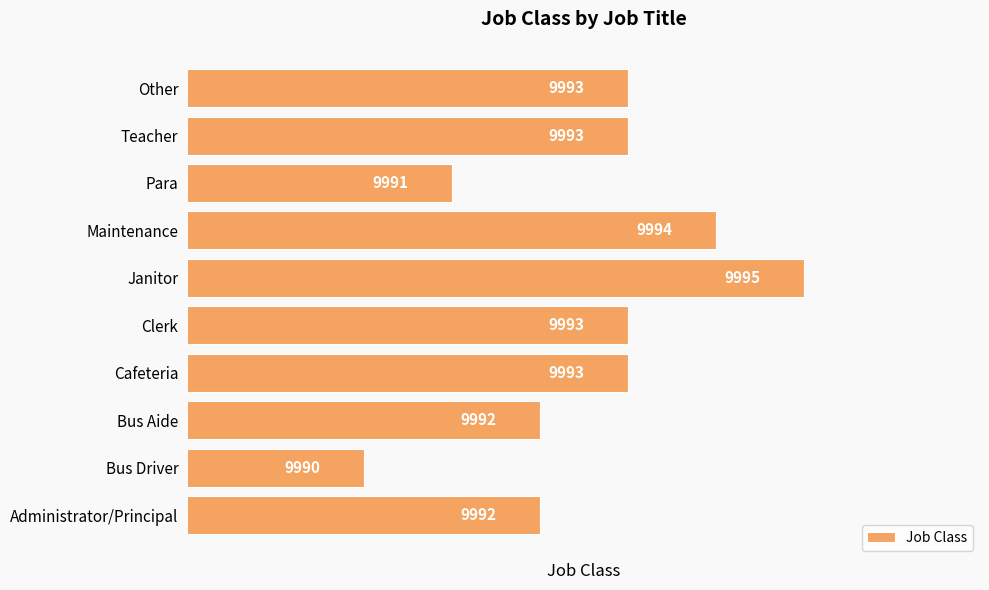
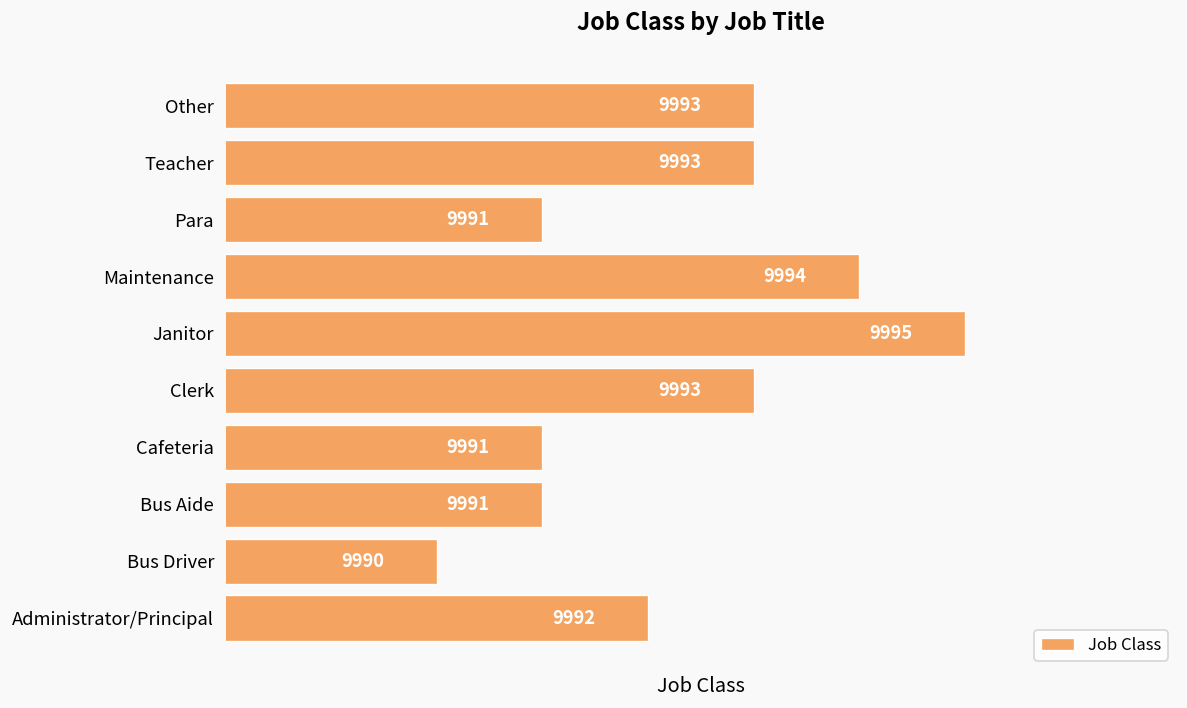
  {
    "Other": 9993,
    "Teacher": 9993,
    "Para": 9991,
    "Maintenance": 9994,
    "Janitor": 9995,
    "Clerk": 9993,
-   "Cafeteria": 9993,
-   "Bus Aide": 9992,
+   "Cafeteria": 9991,
+   "Bus Aide": 9991,
    "Bus Driver": 9990,
    "Administrator/Principal": 9992
  }
